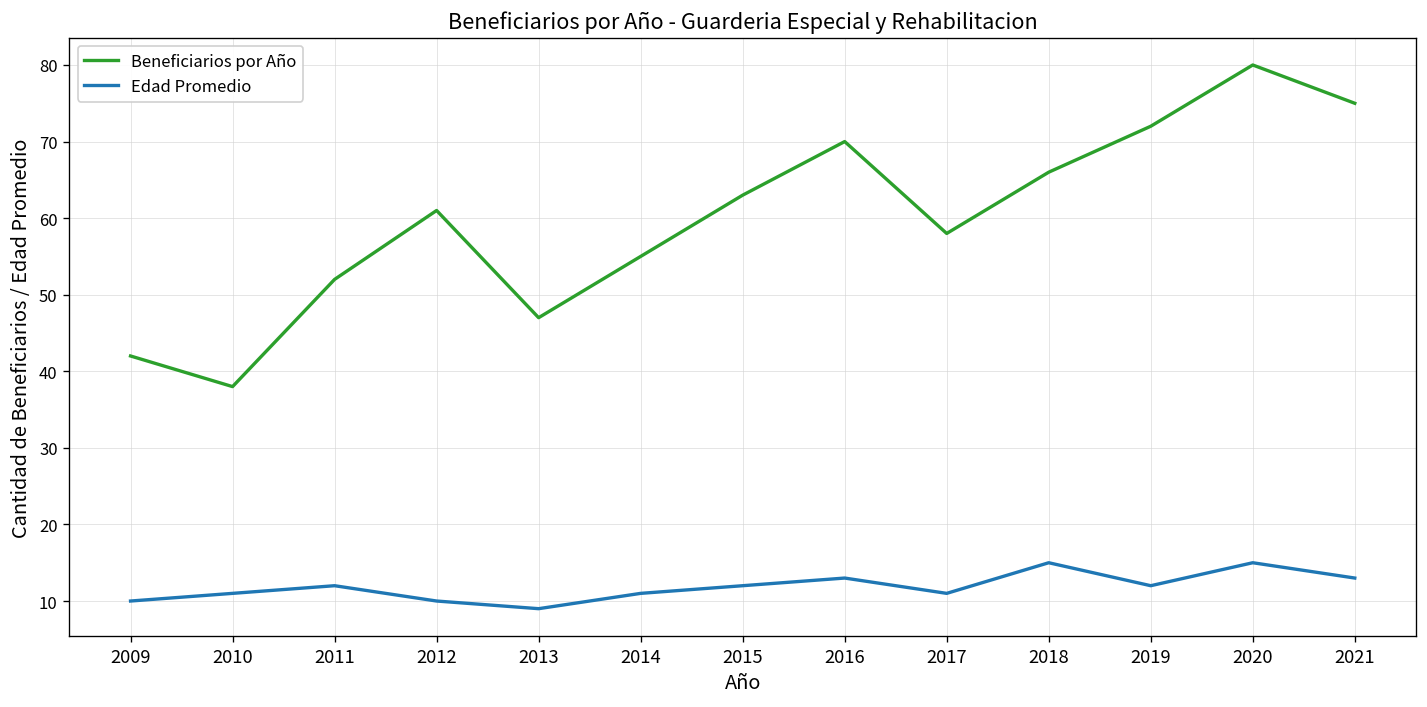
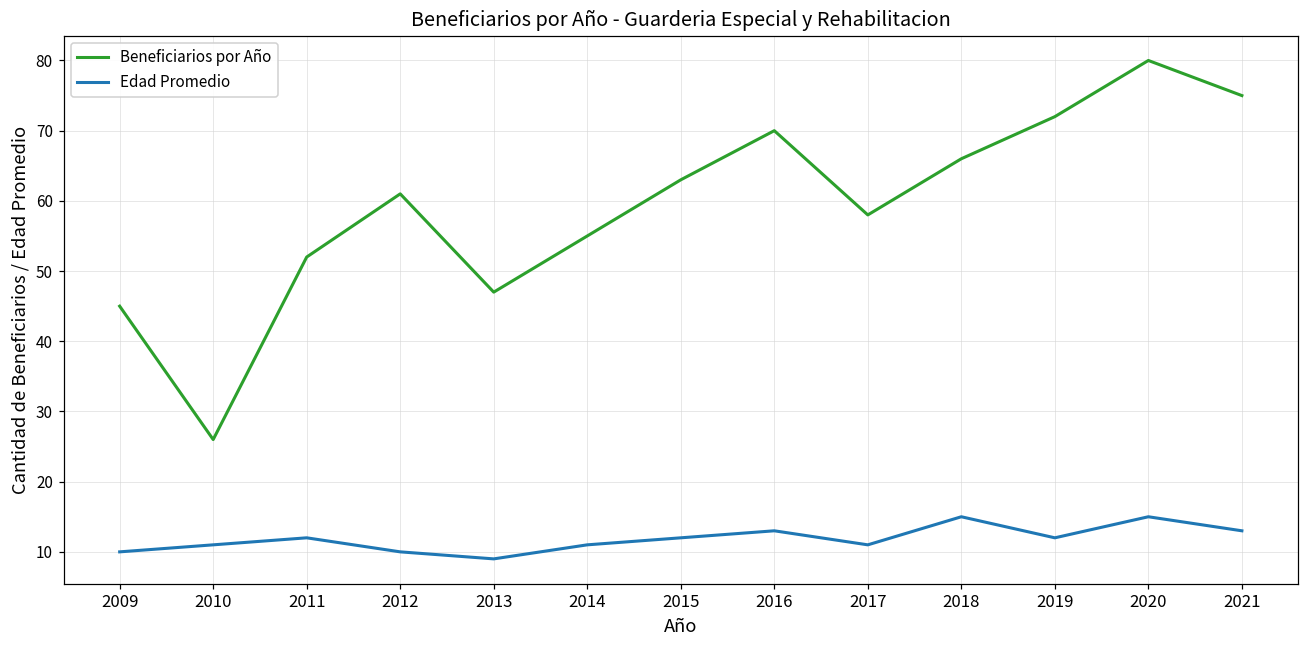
  {
    "Beneficiarios por Año": {
-     "2009": 42,
-     "2010": 38,
+     "2009": 45,
+     "2010": 26,
      "2011": 52,
      "2012": 61,
      "2013": 47,
      "2014": 55,
      "2015": 63,
      "2016": 70,
      "2017": 58,
      "2018": 66,
      "2019": 72,
      "2020": 80,
      "2021": 75
    },
    "Edad Promedio": {
      "2009": 10,
      "2010": 11,
      "2011": 12,
      "2012": 10,
      "2013": 9,
      "2014": 11,
      "2015": 12,
      "2016": 13,
      "2017": 11,
      "2018": 15,
      "2019": 12,
      "2020": 15,
      "2021": 13
    }
  }
